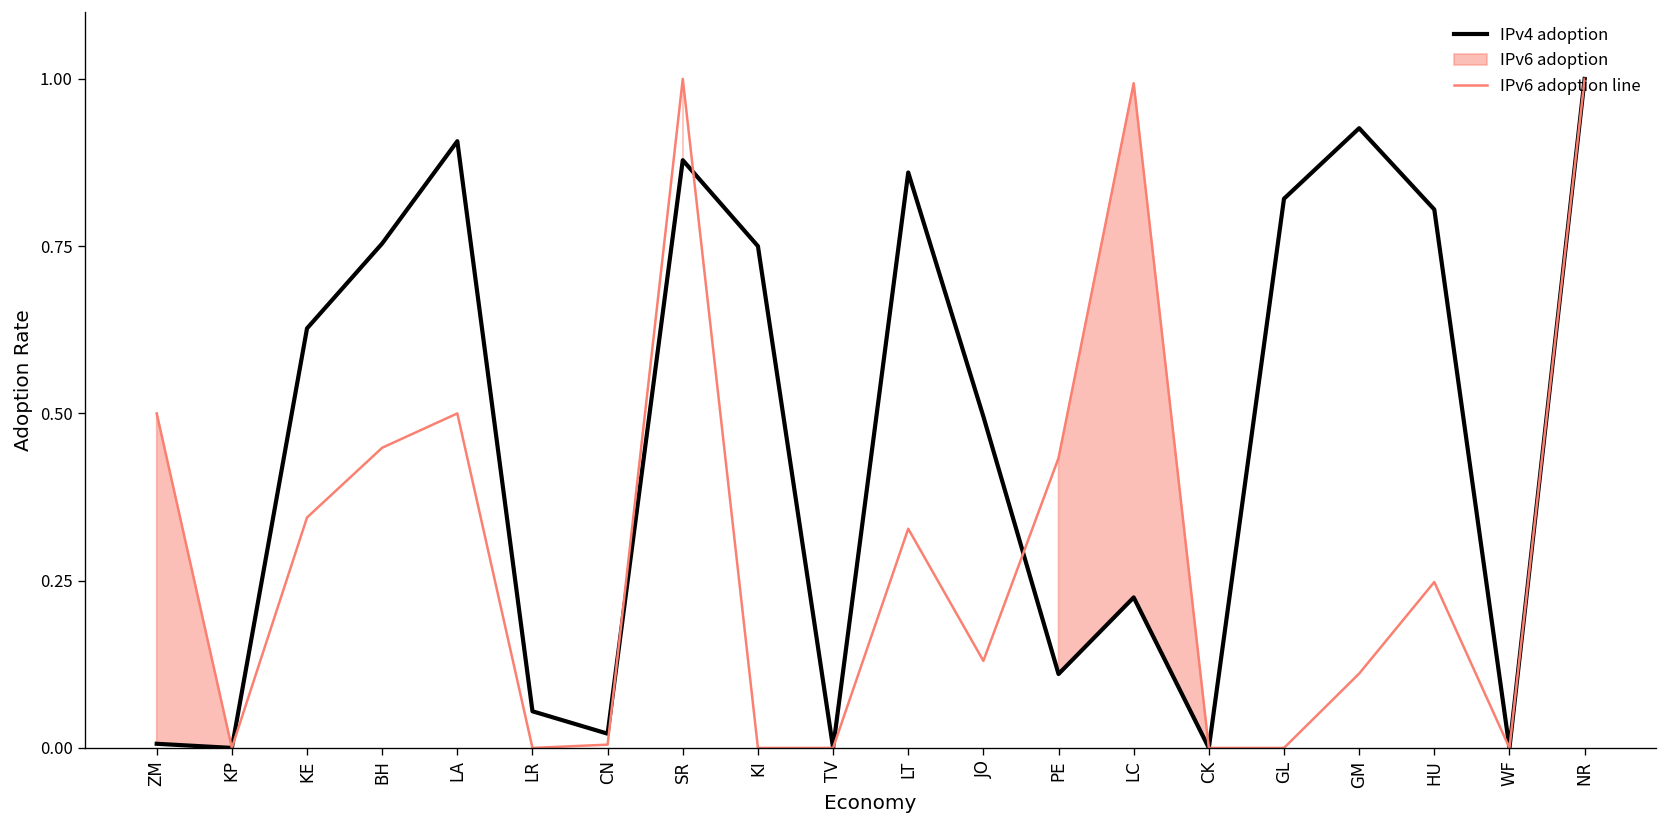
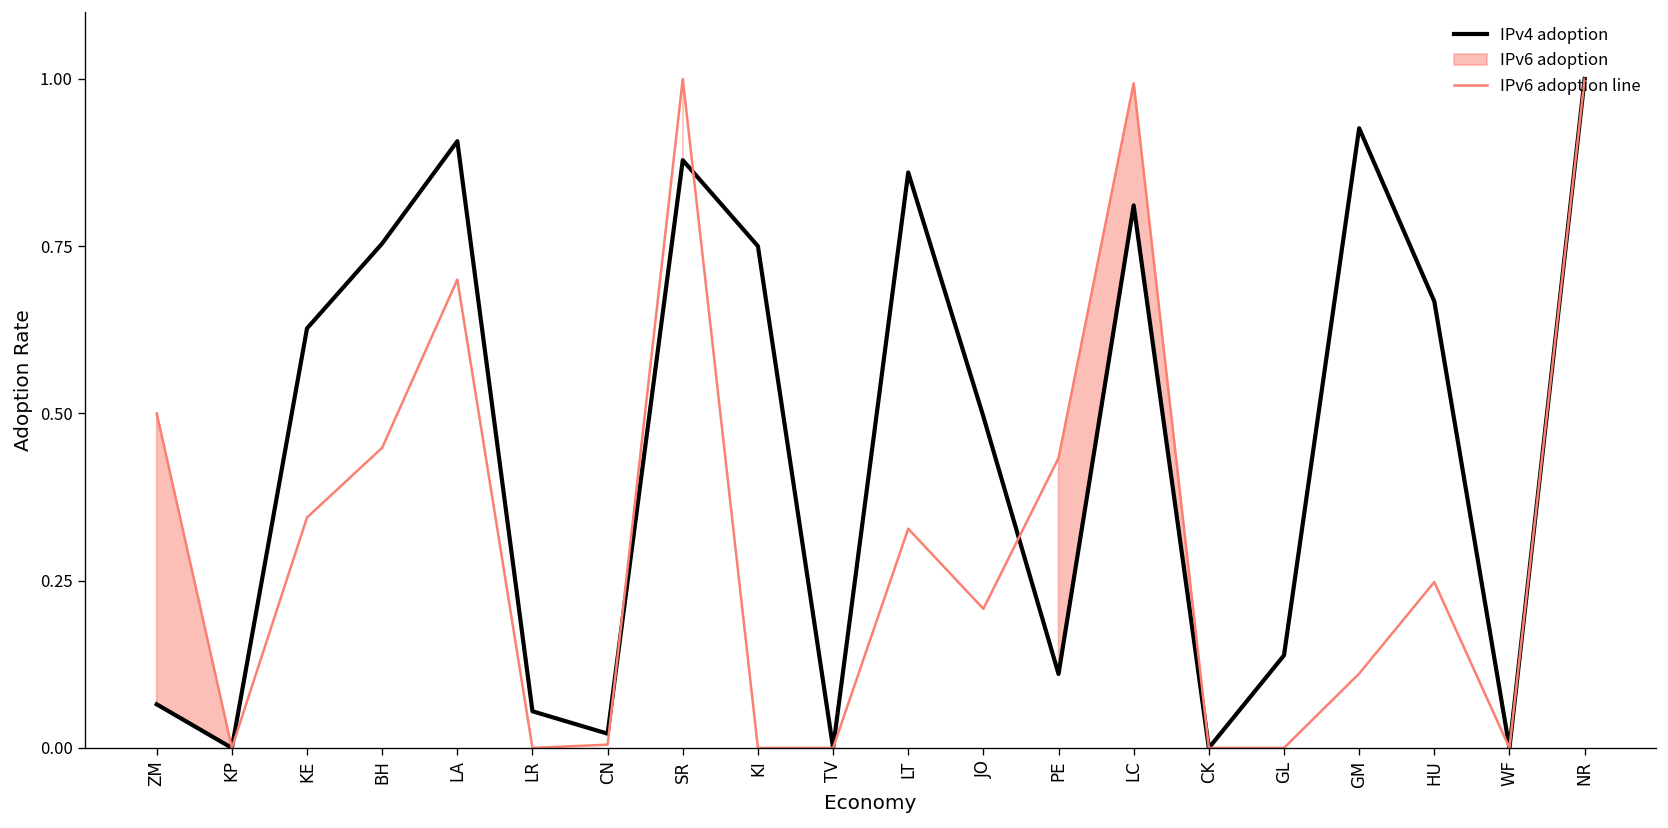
  {
    "IPv4 adoption": {
-     "ZM": 0.01,
+     "ZM": 0.07,
      "KE": 0.63,
      "BH": 0.75,
      "LA": 0.91,
      "LR": 0.05,
      "CN": 0.02,
      "SR": 0.88,
      "KI": 0.75,
      "LT": 0.86,
      "JO": 0.50,
      "PE": 0.11,
-     "LC": 0.23,
-     "GL": 0.82,
+     "LC": 0.81,
+     "GL": 0.14,
      "GM": 0.93,
-     "HU": 0.80
+     "HU": 0.67
    },
    "IPv6 adoption line": {
      "ZM": 0.50,
      "KE": 0.34,
      "BH": 0.45,
-     "LA": 0.5,
+     "LA": 0.7,
      "LR": 0.00,
      "CN": 0.00,
      "SR": 1.00,
      "KI": 0.00,
      "LT": 0.33,
-     "JO": 0.13,
+     "JO": 0.21,
      "PE": 0.43,
      "LC": 0.99,
      "GL": 0.00,
      "GM": 0.11,
      "HU": 0.25
    }
  }
